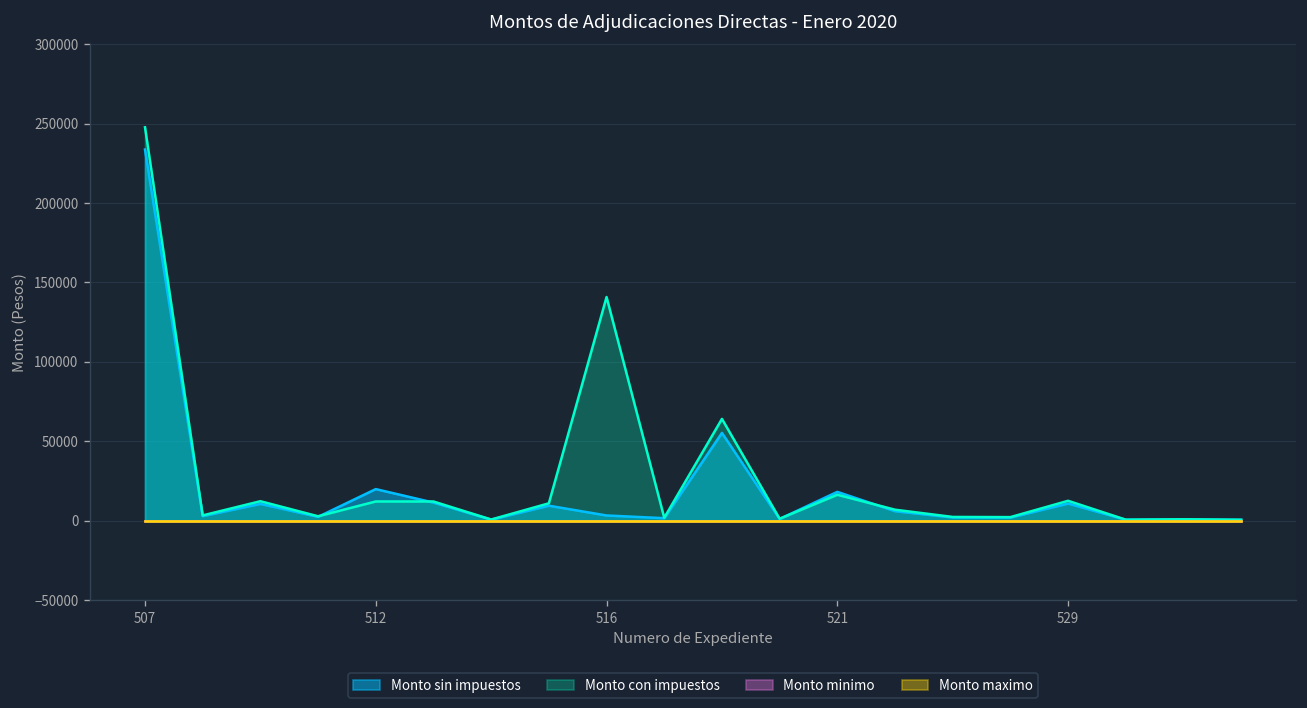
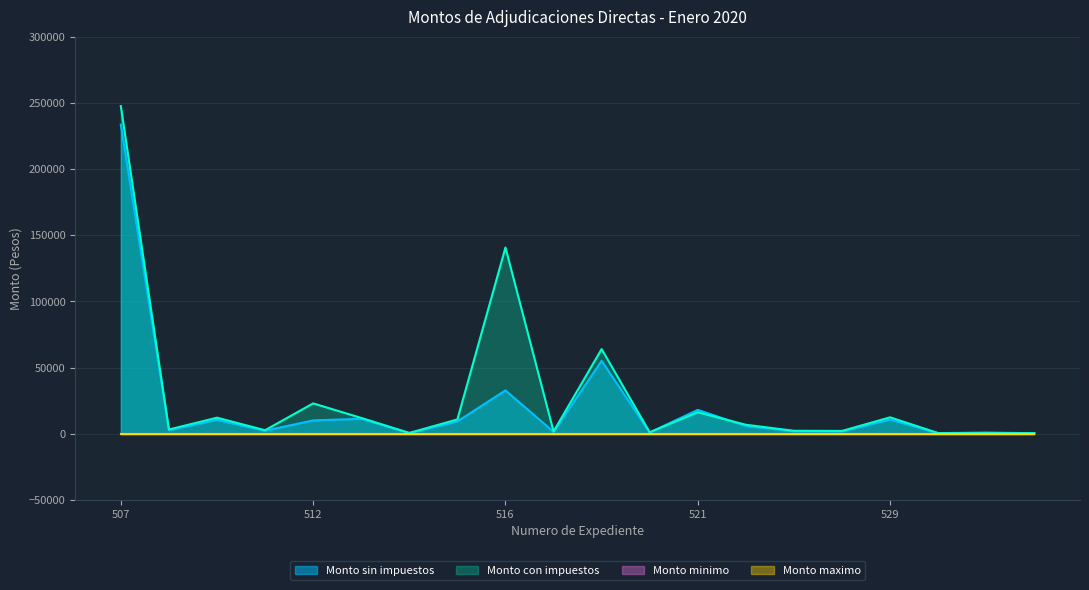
  {
    "Monto sin impuestos": {
      "507": 234000,
-     "512": 20000,
-     "516": 3000
+     "512": 10000,
+     "516": 33000
    },
    "Monto con impuestos": {
      "507": 248000,
-     "512": 12000,
+     "512": 23000,
      "516": 141000
    },
    "Monto maximo": {
      "507": 0,
      "512": 0,
      "516": 0,
      "521": 0,
      "529": 0
    }
  }
